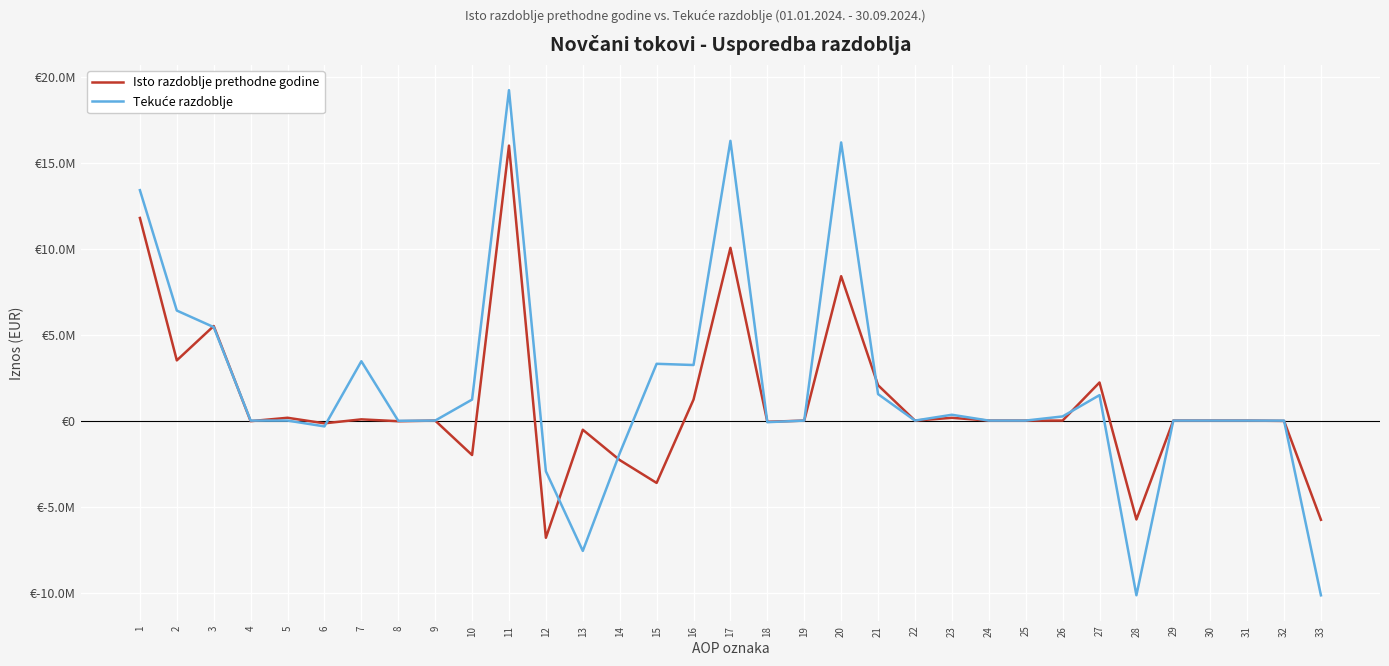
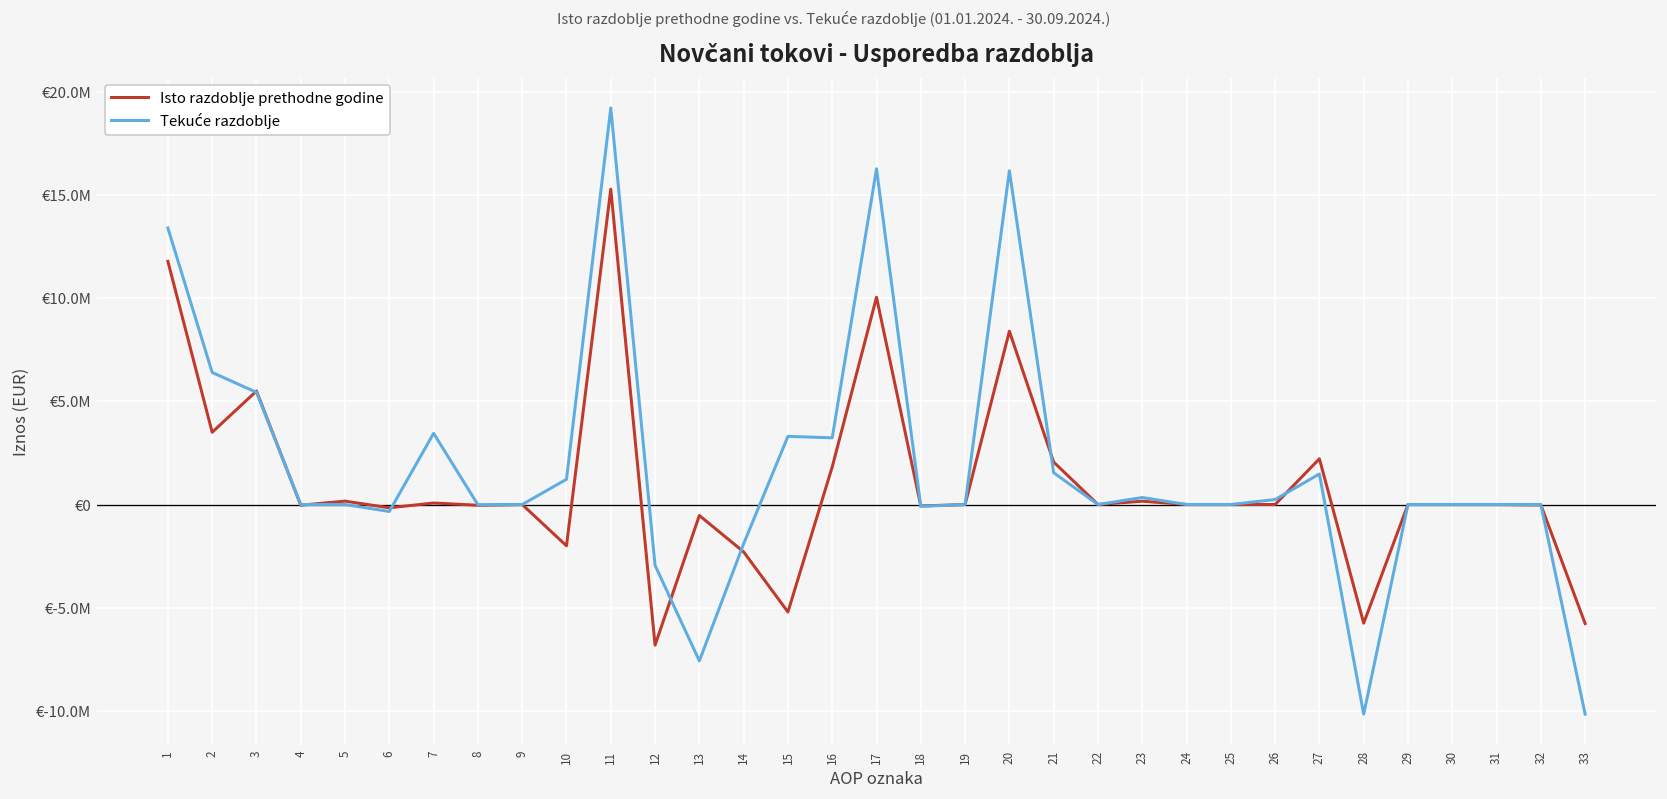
  {
    "Isto razdoblje prethodne godine": {
      "1": "€11800000",
      "2": "€3500000",
      "5": "€200000",
      "6": "€-200000",
      "7": "€100000",
      "10": "€-2000000",
-     "11": "€16000000",
+     "11": "€15300000",
      "12": "€-6800000",
      "13": "€-500000",
      "14": "€-2300000",
-     "15": "€-3600000",
-     "16": "€1200000",
+     "15": "€-5200000",
+     "16": "€1800000",
      "17": "€10000000",
      "20": "€8400000",
      "21": "€2100000",
      "23": "€200000",
      "26": "€0",
      "27": "€2200000",
      "28": "€-5700000",
      "33": "€-5800000"
    },
    "Tekuće razdoblje": {
      "1": "€13400000",
      "2": "€6400000",
      "5": "€0",
      "6": "€-300000",
      "7": "€3400000",
      "10": "€1200000",
      "11": "€19200000",
      "12": "€-2900000",
      "13": "€-7600000",
      "14": "€-1900000",
      "15": "€3300000",
      "16": "€3200000",
      "17": "€16300000",
      "20": "€16200000",
      "21": "€1500000",
      "23": "€300000",
      "26": "€200000",
      "27": "€1500000",
      "28": "€-10200000",
      "33": "€-10200000"
    }
  }
